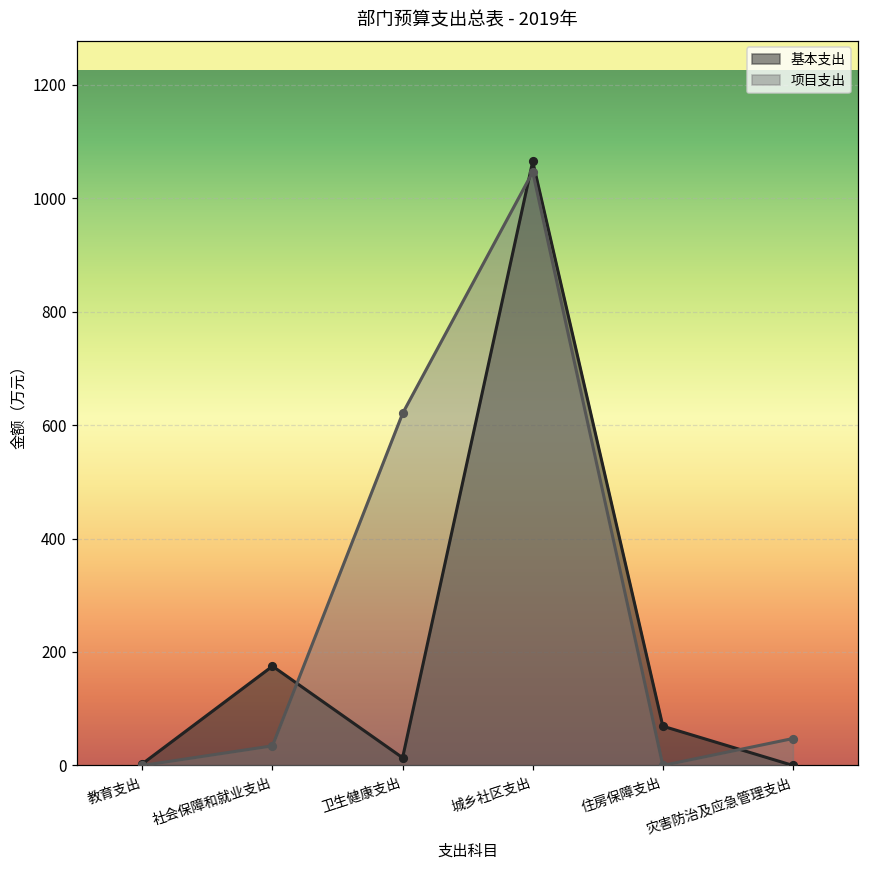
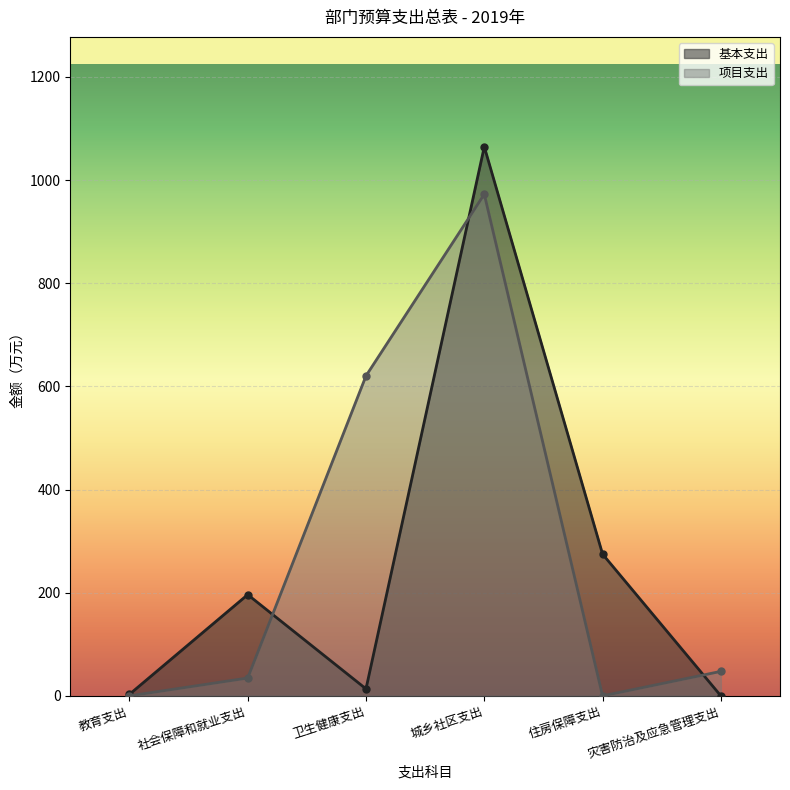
  {
    "基本支出": {
-     "社会保障和就业支出": 180,
+     "社会保障和就业支出": 200,
      "卫生健康支出": 10,
      "城乡社区支出": 1060,
-     "住房保障支出": 70,
+     "住房保障支出": 270,
      "灾害防治及应急管理支出": 0
    },
    "项目支出": {
      "社会保障和就业支出": 30,
      "卫生健康支出": 620,
-     "城乡社区支出": 1050,
+     "城乡社区支出": 970,
      "住房保障支出": 0,
      "灾害防治及应急管理支出": 50
    }
  }
